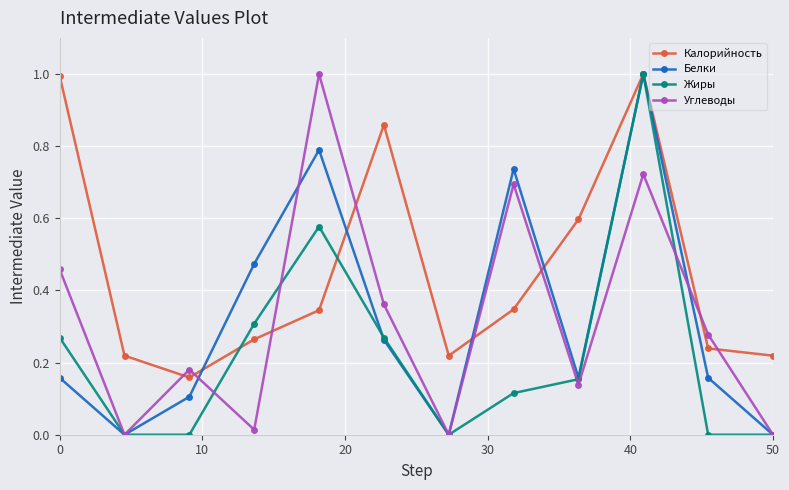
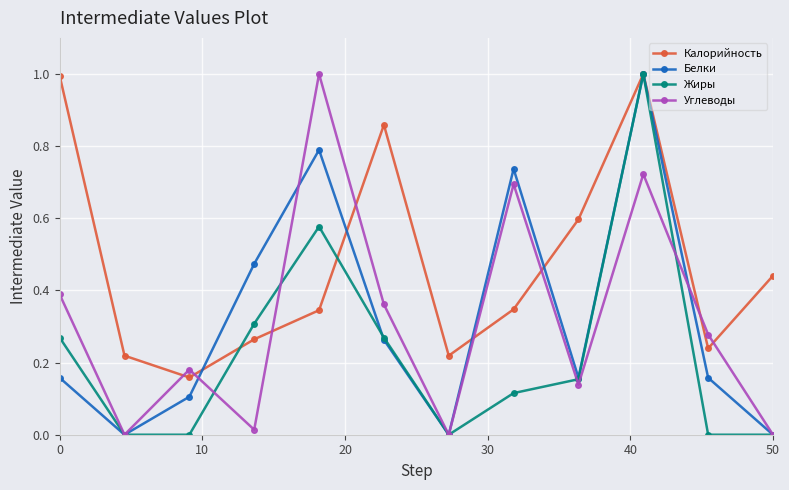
  {
    "Калорийность": {
      "0": 0.99,
-     "50": 0.22
+     "50": 0.44
    },
    "Белки": {
      "0": 0.16
    },
    "Жиры": {
      "0": 0.27
    },
    "Углеводы": {
-     "0": 0.46
+     "0": 0.39
    }
  }
